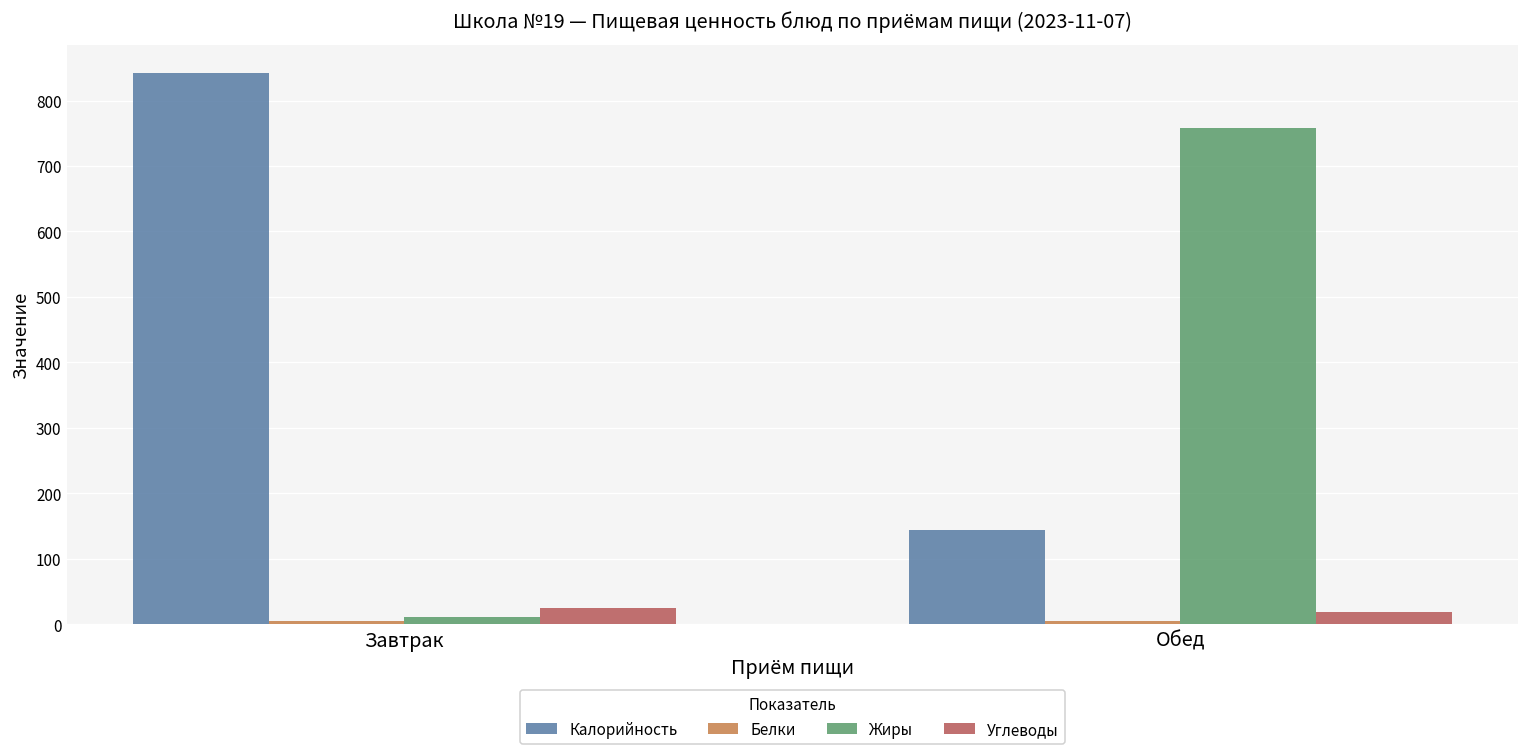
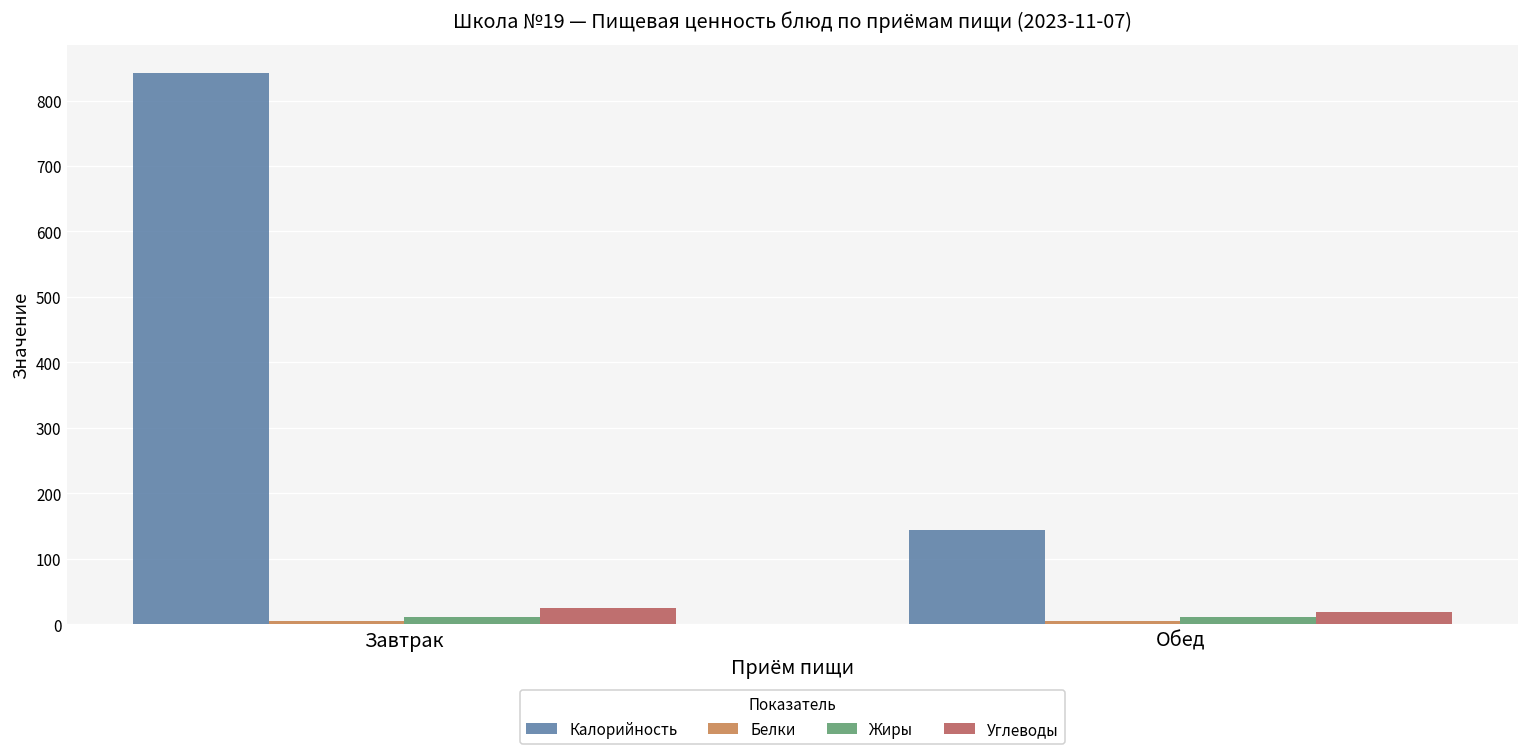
  {
    "Калорийность": {
      "Завтрак": 840,
      "Обед": 140
    },
    "Жиры": {
      "Завтрак": 10,
-     "Обед": 760
+     "Обед": 10
    }
  }
